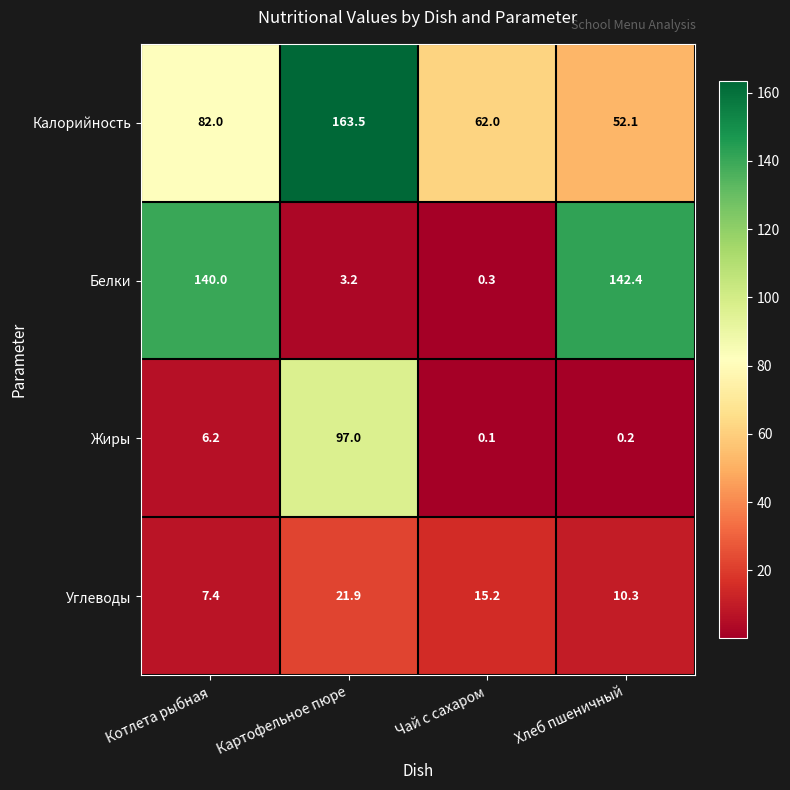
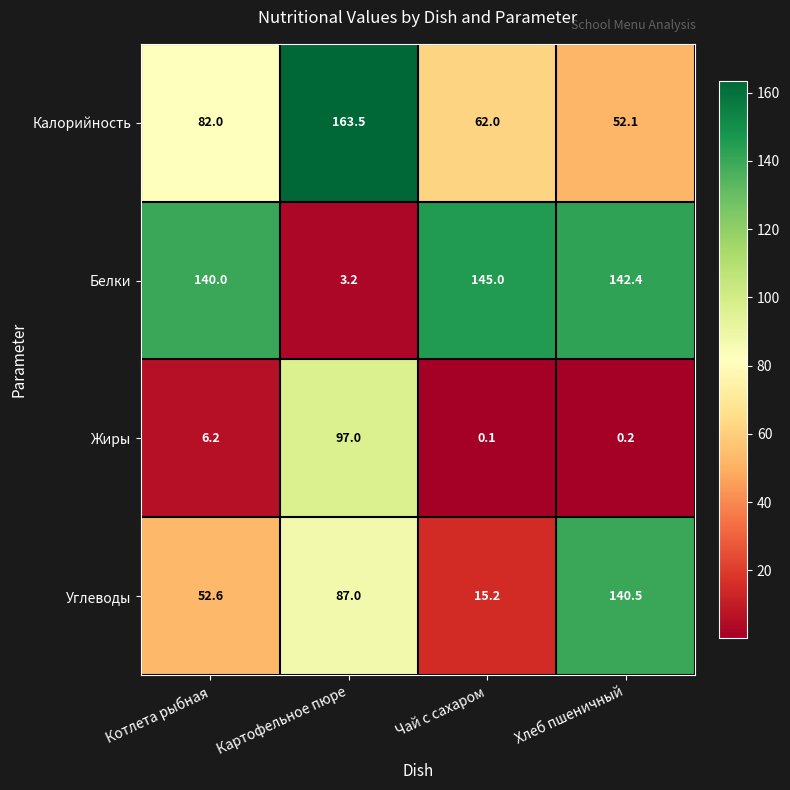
  {
    "Калорийность": {
      "Котлета рыбная": 82.0,
      "Картофельное пюре": 163.5,
      "Чай с сахаром": 62.0,
      "Хлеб пшеничный": 52.1
    },
    "Белки": {
      "Котлета рыбная": 140.0,
      "Картофельное пюре": 3.2,
-     "Чай с сахаром": 0.3,
+     "Чай с сахаром": 145.0,
      "Хлеб пшеничный": 142.4
    },
    "Жиры": {
      "Котлета рыбная": 6.2,
      "Картофельное пюре": 97.0,
      "Чай с сахаром": 0.1,
      "Хлеб пшеничный": 0.2
    },
    "Углеводы": {
-     "Котлета рыбная": 7.4,
-     "Картофельное пюре": 21.9,
+     "Котлета рыбная": 52.6,
+     "Картофельное пюре": 87.0,
      "Чай с сахаром": 15.2,
-     "Хлеб пшеничный": 10.3
+     "Хлеб пшеничный": 140.5
    }
  }
